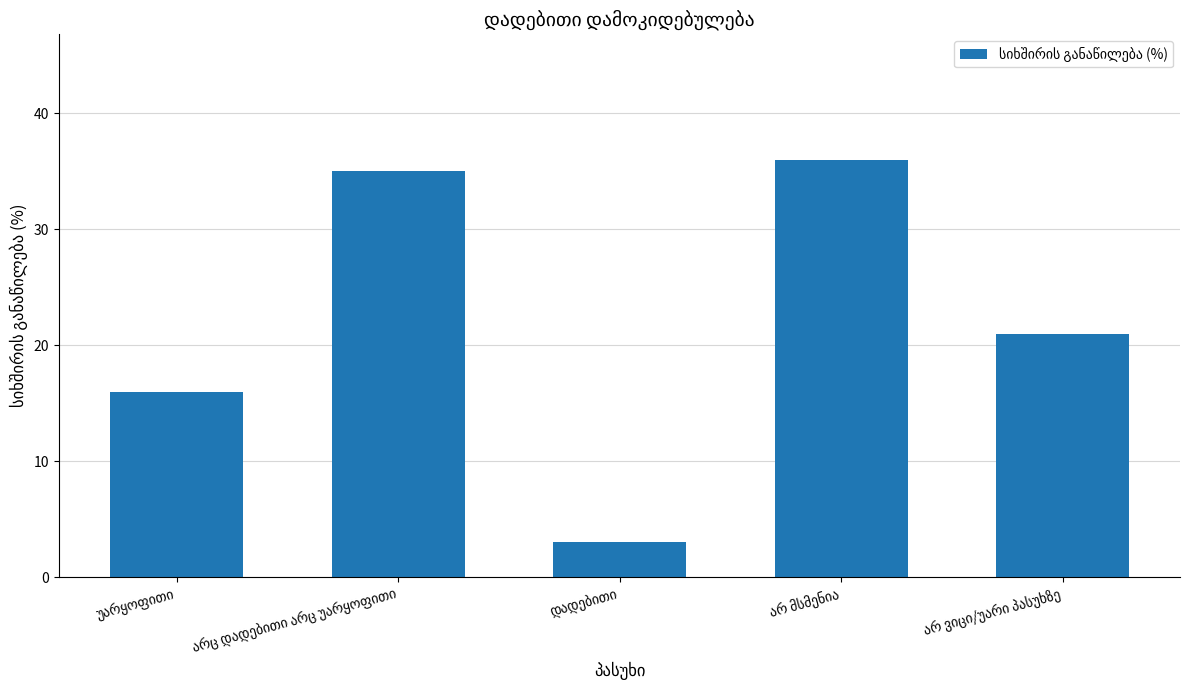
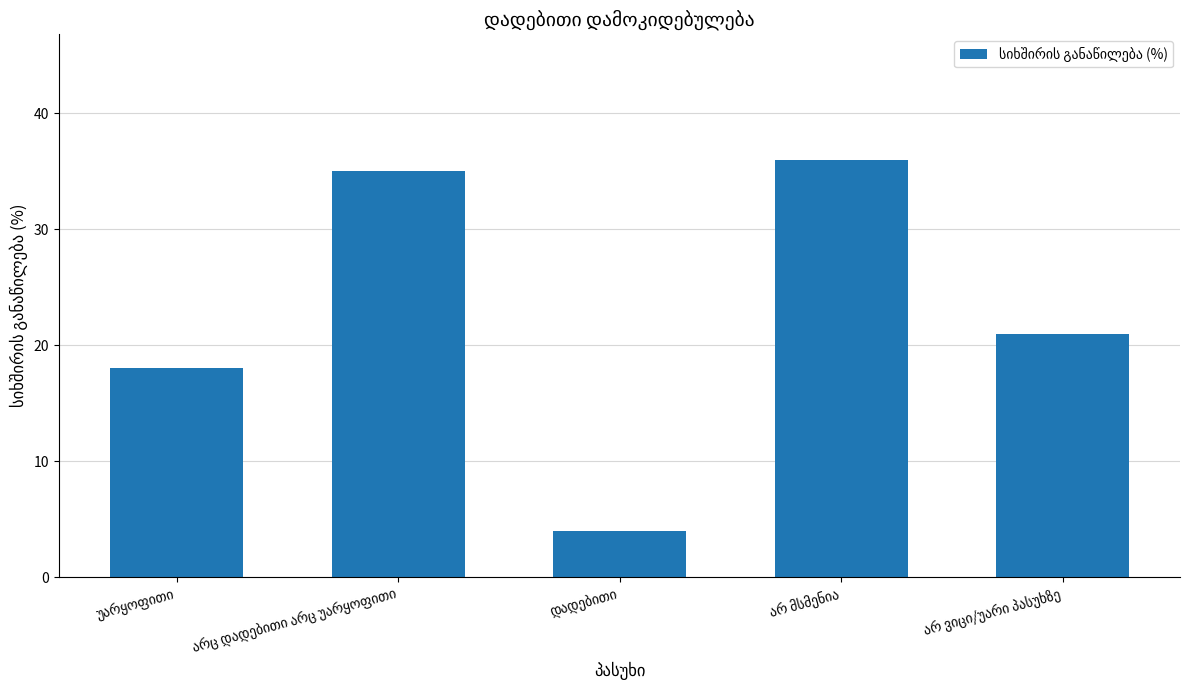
  {
-   "უარყოფითი": 16,
+   "უარყოფითი": 18,
    "არც დადებითი არც უარყოფითი": 35,
-   "დადებითი": 3,
+   "დადებითი": 4,
    "არ მსმენია": 36,
    "არ ვიცი/უარი პასუხზე": 21
  }
